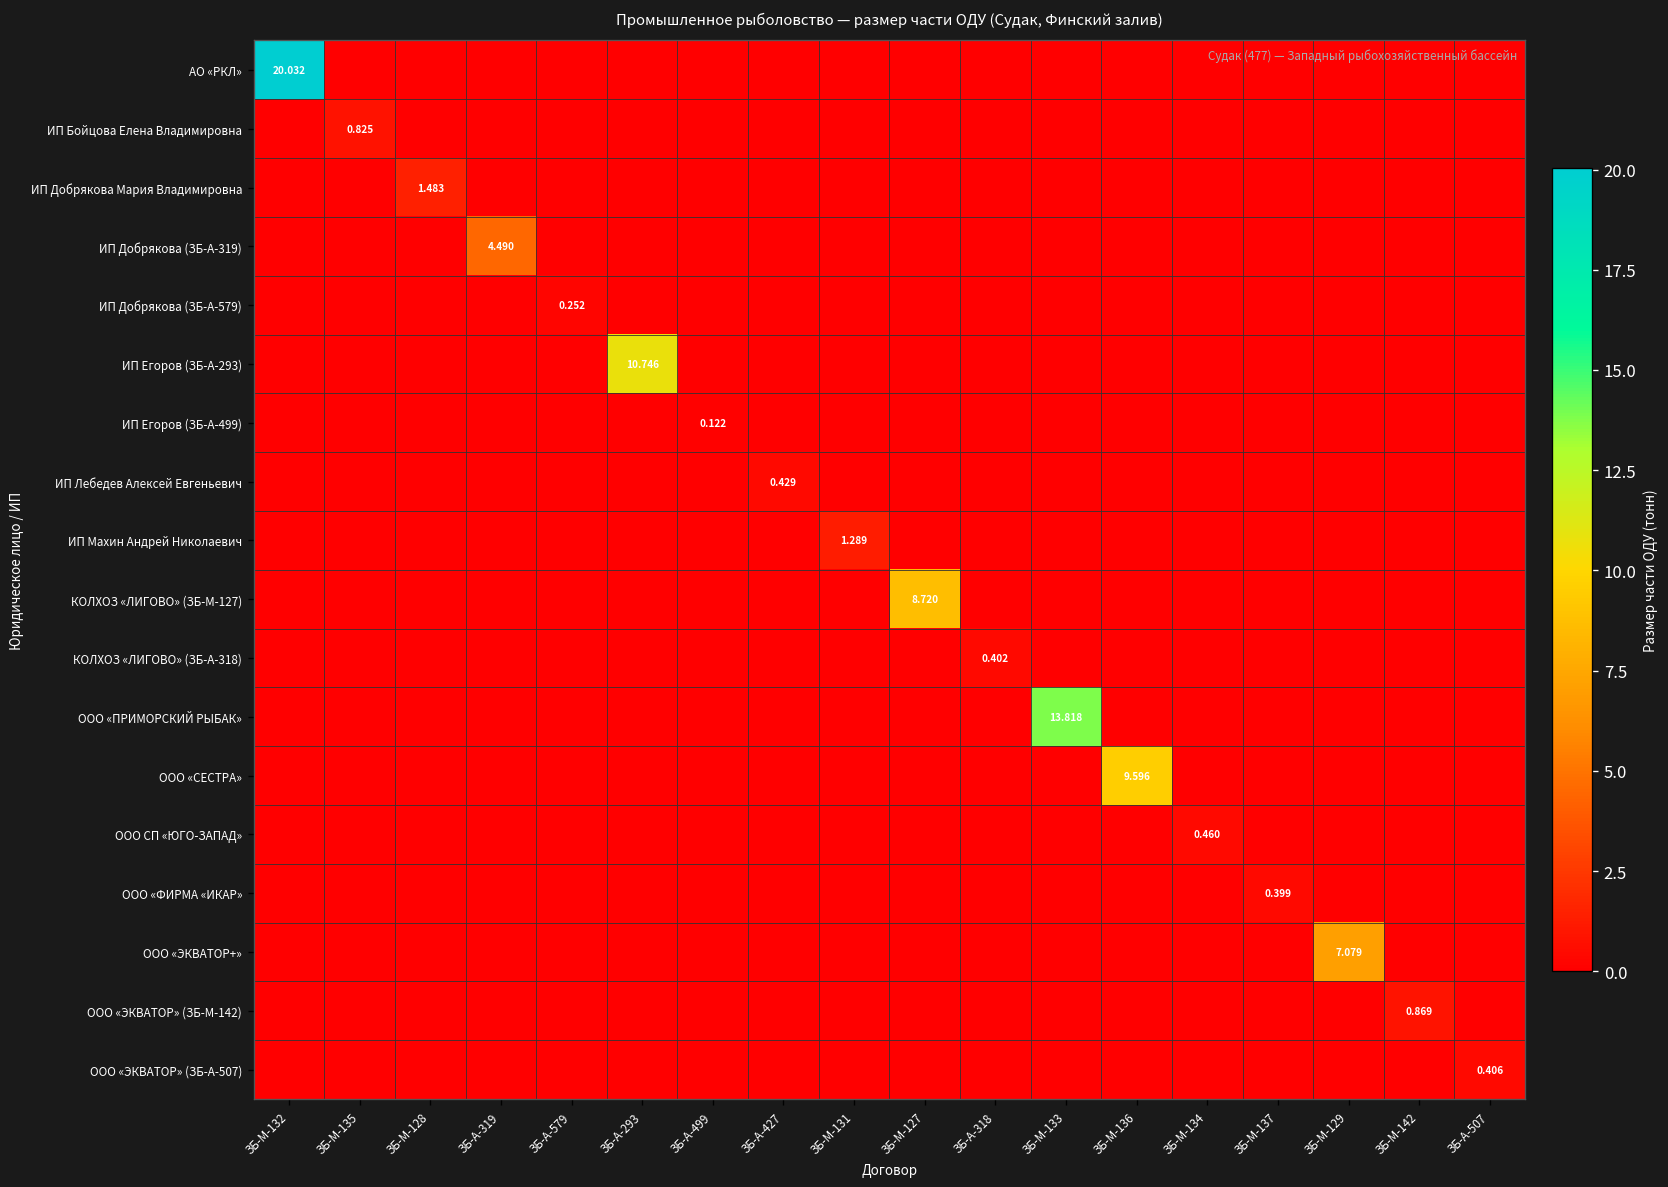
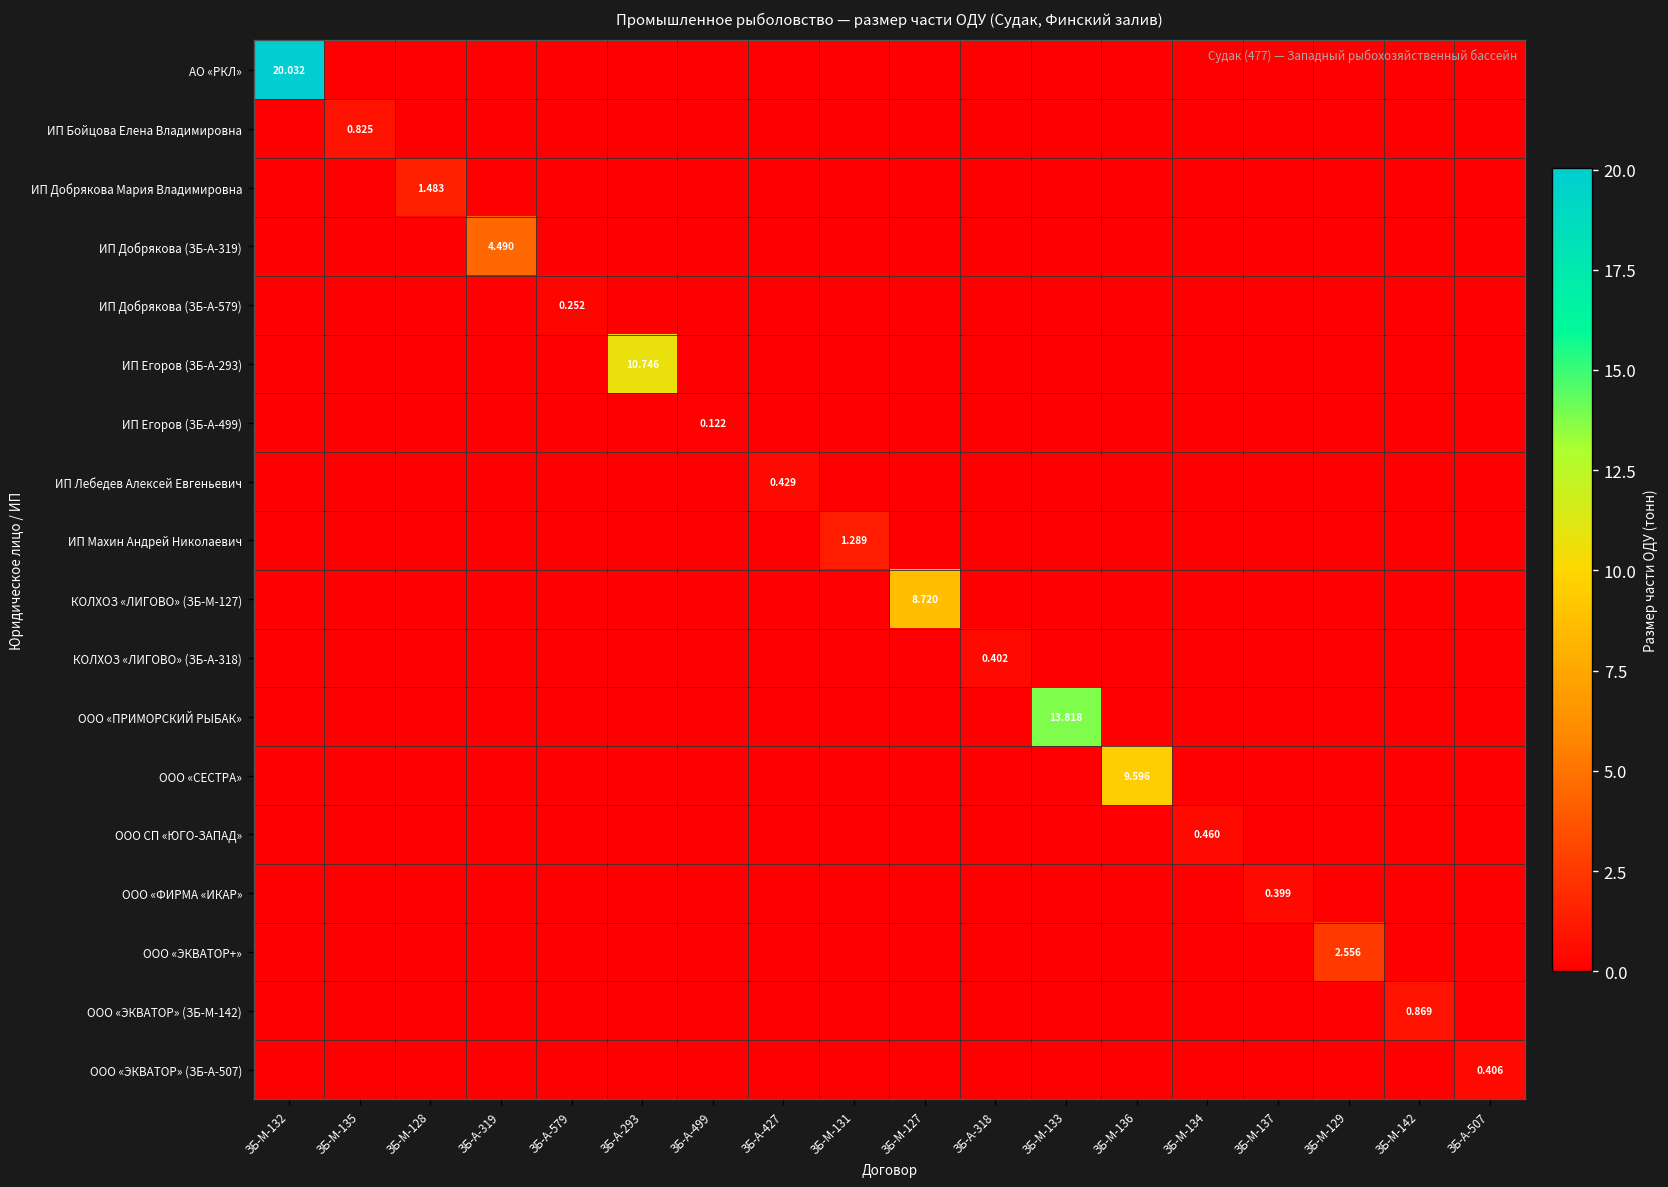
  {
    "АО «РКЛ»": {
      "ЗБ-М-132": "20.032",
      "ЗБ-М-129": "(477)"
    },
    "ИП Бойцова Елена Владимировна": {
      "ЗБ-М-135": "0.825"
    },
    "ИП Добрякова Мария Владимировна": {
      "ЗБ-М-128": "1.483"
    },
    "ИП Добрякова (ЗБ-А-319)": {
      "ЗБ-А-319": "4.490"
    },
    "ИП Добрякова (ЗБ-А-579)": {
      "ЗБ-А-579": "0.252"
    },
    "ИП Егоров (ЗБ-А-293)": {
      "ЗБ-А-293": "10.746"
    },
    "ИП Егоров (ЗБ-А-499)": {
      "ЗБ-А-499": "0.122"
    },
    "ИП Лебедев Алексей Евгеньевич": {
      "ЗБ-А-427": "0.429"
    },
    "ИП Махин Андрей Николаевич": {
      "ЗБ-М-131": "1.289"
    },
    "КОЛХОЗ «ЛИГОВО» (ЗБ-М-127)": {
      "ЗБ-М-127": "8.720"
    },
    "КОЛХОЗ «ЛИГОВО» (ЗБ-А-318)": {
      "ЗБ-А-318": "0.402"
    },
    "ООО «ПРИМОРСКИЙ РЫБАК»": {
      "ЗБ-М-133": "13.818"
    },
    "ООО «СЕСТРА»": {
      "ЗБ-М-136": "9.596"
    },
    "ООО СП «ЮГО-ЗАПАД»": {
      "ЗБ-М-134": "0.460"
    },
    "ООО «ФИРМА «ИКАР»": {
      "ЗБ-М-137": "0.399"
    },
    "ООО «ЭКВАТОР+»": {
-     "ЗБ-М-129": "7.079"
+     "ЗБ-М-129": "2.556"
    },
    "ООО «ЭКВАТОР» (ЗБ-М-142)": {
      "ЗБ-М-142": "0.869"
    },
    "ООО «ЭКВАТОР» (ЗБ-А-507)": {
      "ЗБ-А-507": "0.406"
    }
  }
